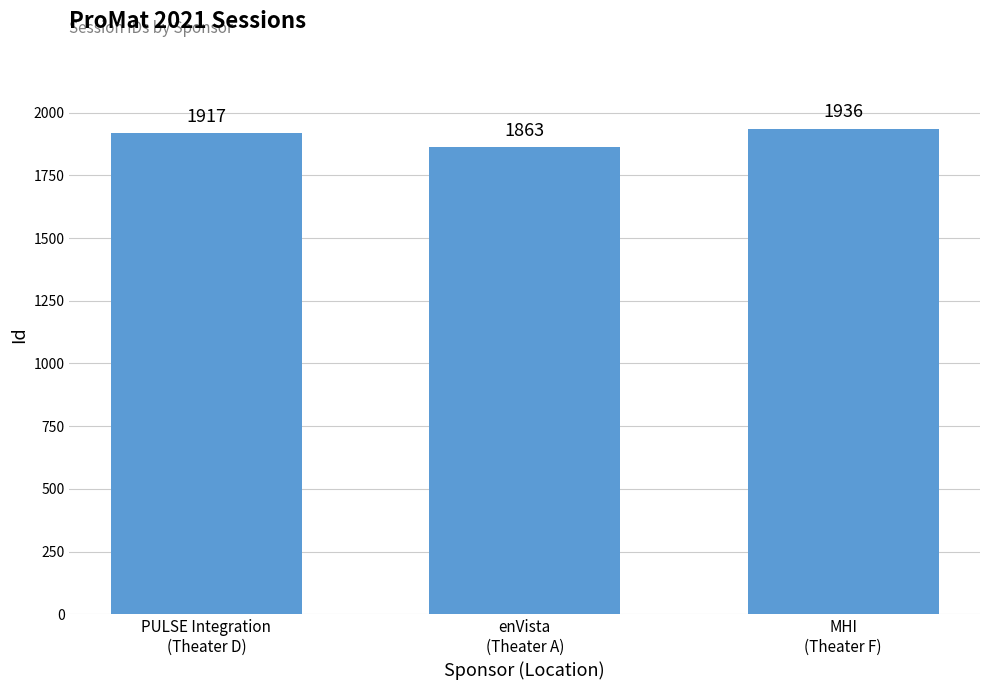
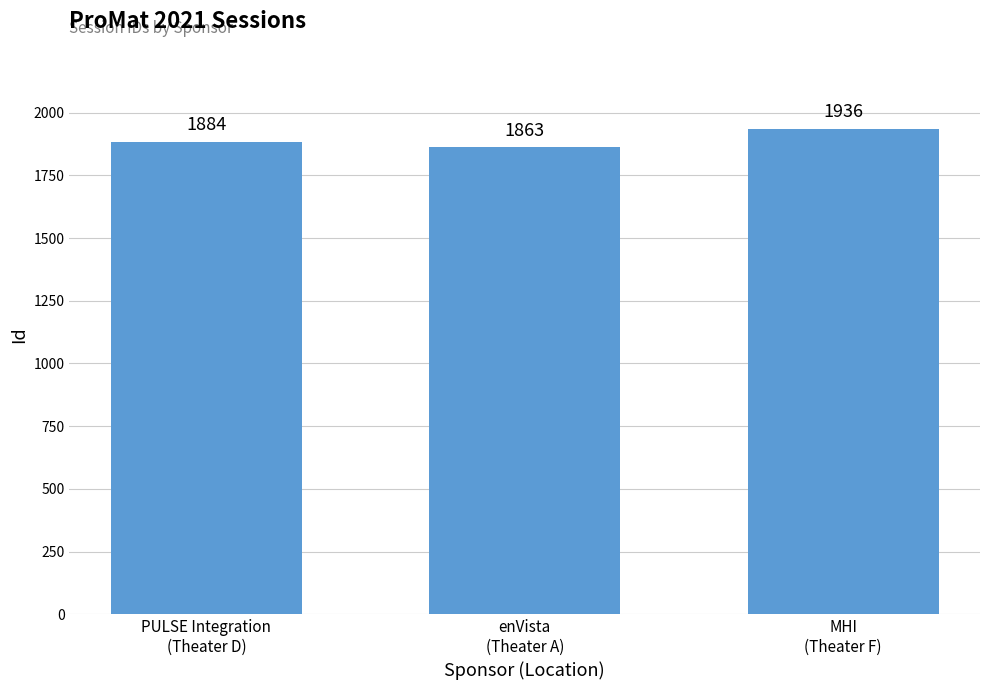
  {
-   "PULSE Integration (Theater D)": 1917,
+   "PULSE Integration (Theater D)": 1884,
    "enVista (Theater A)": 1863,
    "MHI (Theater F)": 1936
  }
